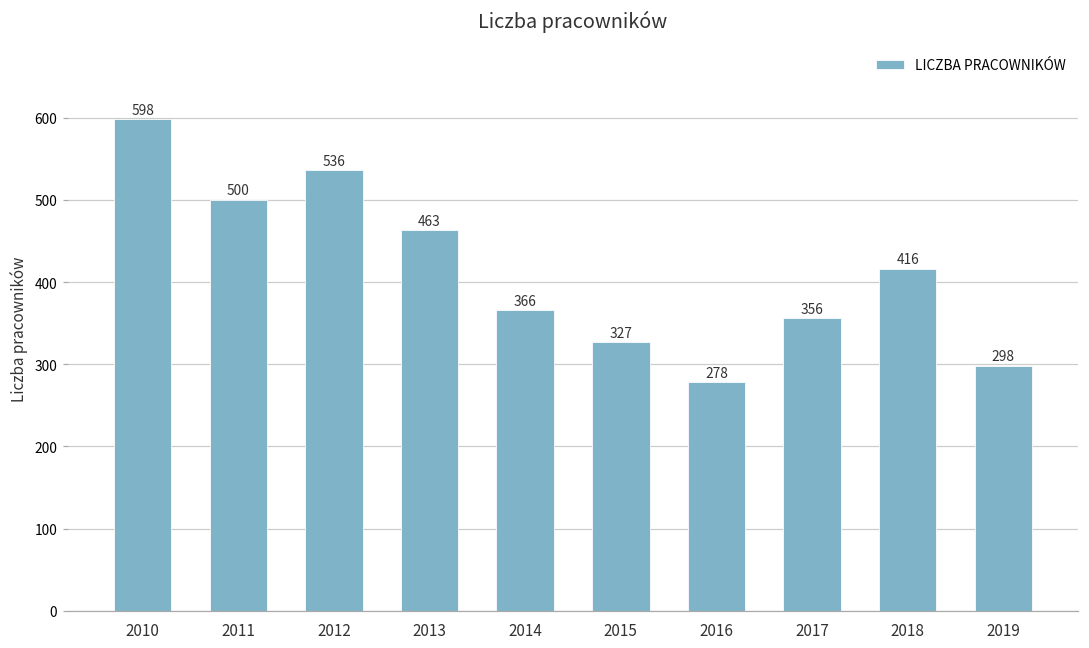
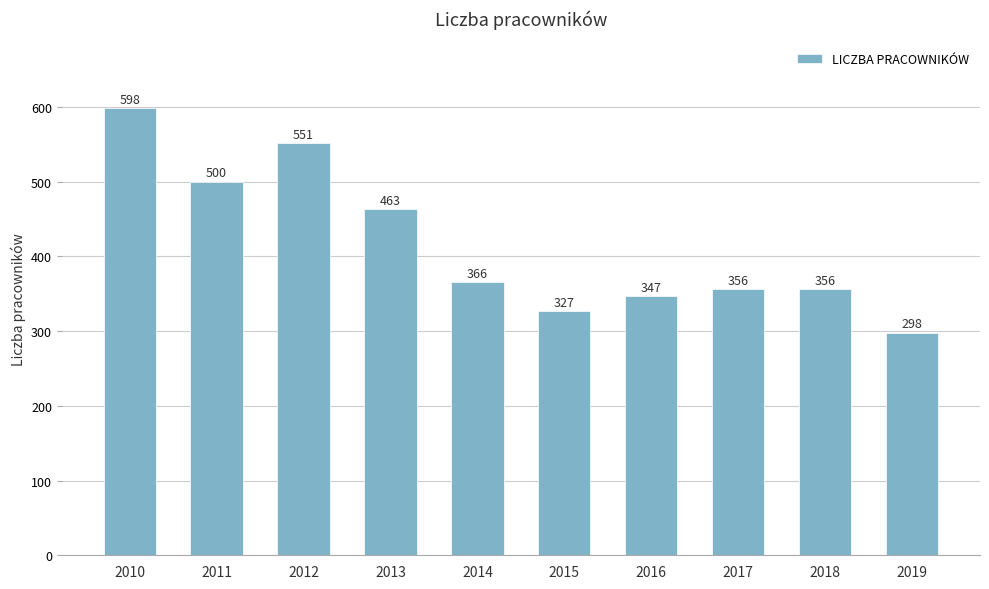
  {
    "2010": 598,
    "2011": 500,
-   "2012": 536,
+   "2012": 551,
    "2013": 463,
    "2014": 366,
    "2015": 327,
-   "2016": 278,
+   "2016": 347,
    "2017": 356,
-   "2018": 416,
+   "2018": 356,
    "2019": 298
  }
